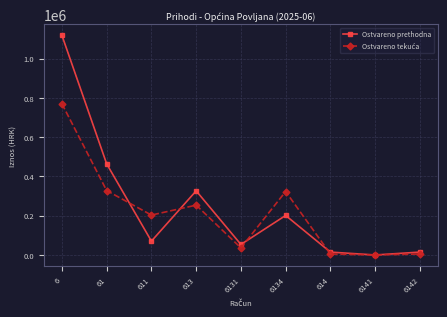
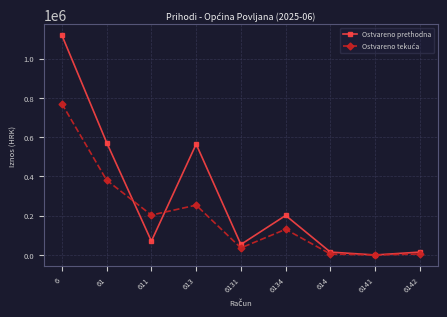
  {
    "Ostvareno prethodna": {
      "6": 1120000,
-     "61": 460000,
+     "61": 570000,
      "611": 70000,
-     "613": 330000,
+     "613": 560000,
      "6131": 50000,
      "6134": 200000
    },
    "Ostvareno tekuća": {
      "6": 770000,
-     "61": 330000,
+     "61": 380000,
      "611": 200000,
      "613": 250000,
      "6131": 40000,
-     "6134": 320000
+     "6134": 130000
    }
  }
